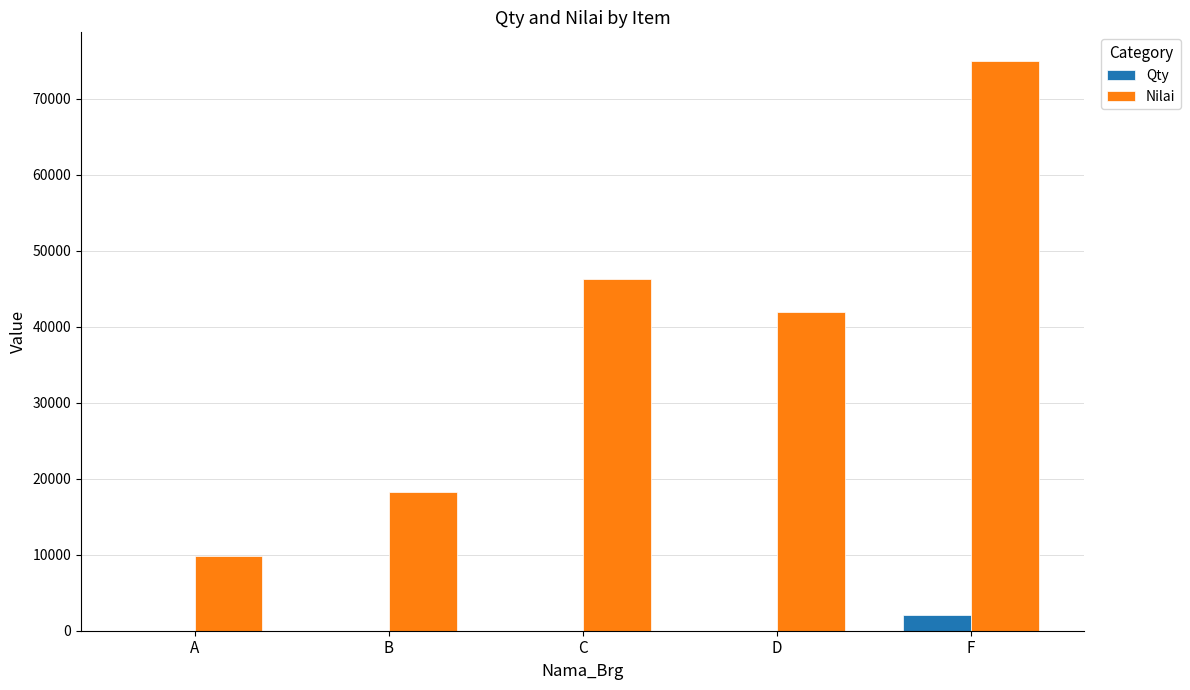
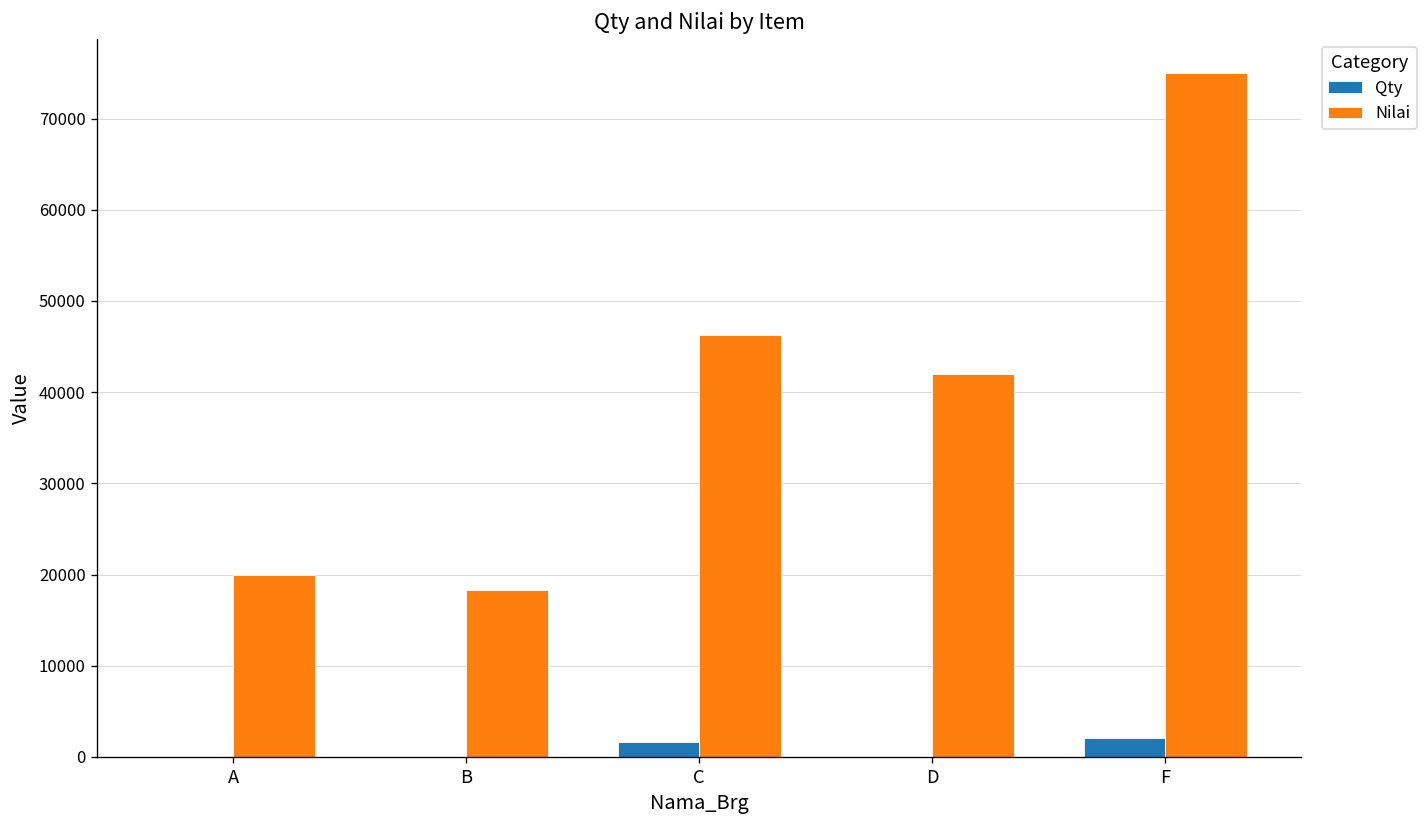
  {
    "Qty": {
-     "C": 0,
+     "C": 2000,
      "F": 2000
    },
    "Nilai": {
-     "A": 10000,
+     "A": 20000,
      "B": 18000,
      "C": 46000,
      "D": 42000,
      "F": 75000
    }
  }
